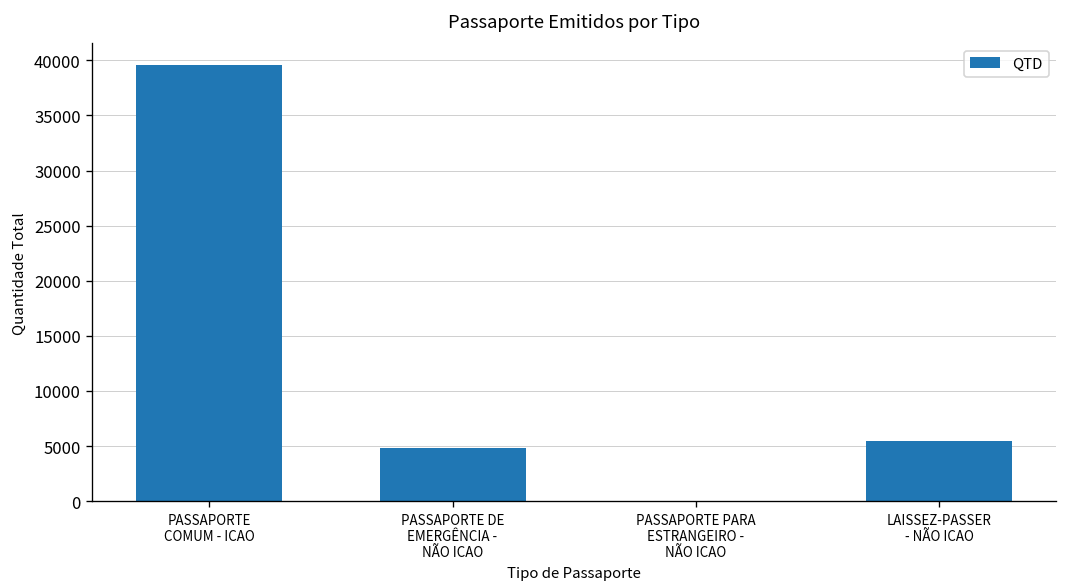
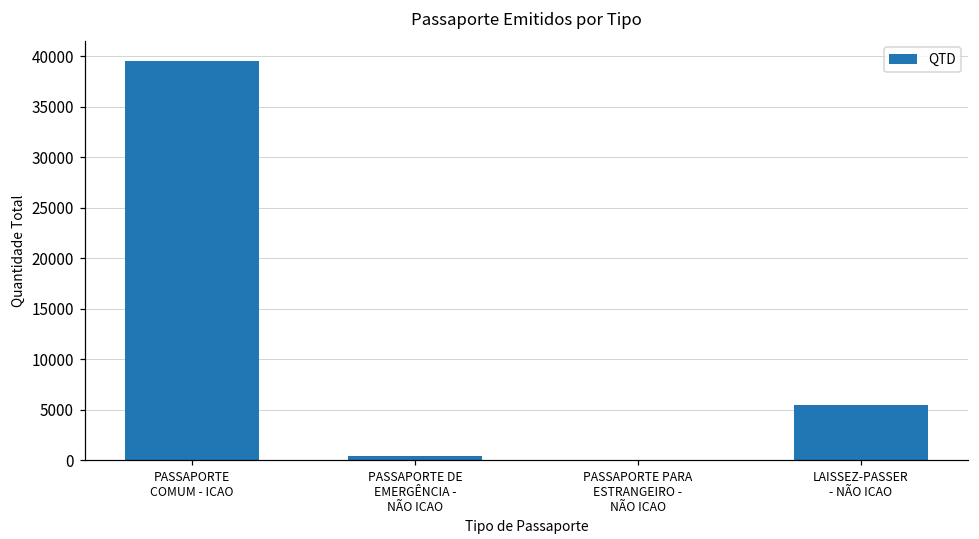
  {
    "PASSAPORTE COMUM - ICAO": 40000,
-   "PASSAPORTE DE EMERGÊNCIA - NÃO ICAO": 5000,
+   "PASSAPORTE DE EMERGÊNCIA - NÃO ICAO": 0,
    "LAISSEZ-PASSER - NÃO ICAO": 5000
  }
